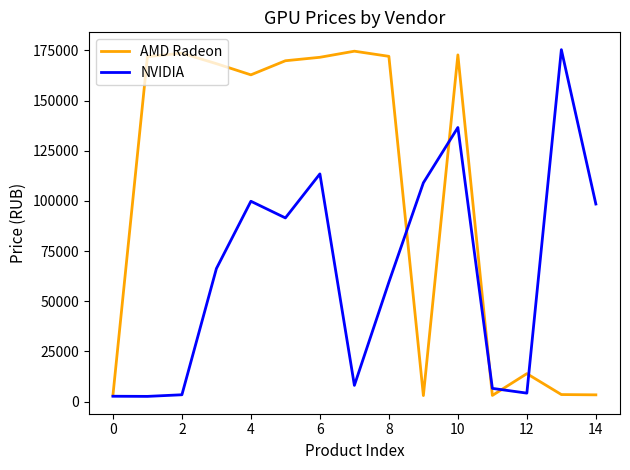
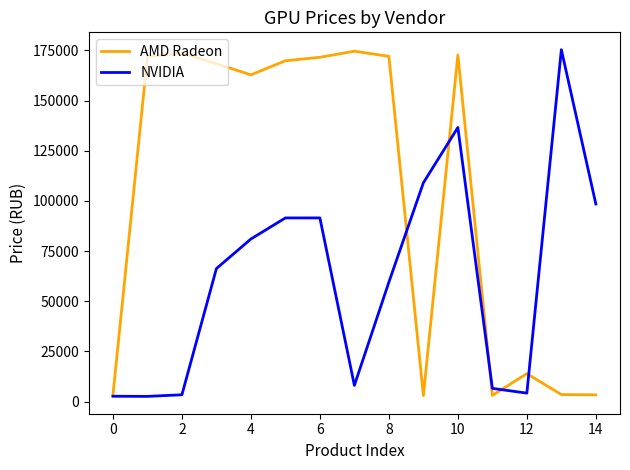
  {
    "AMD Radeon": {
      "4": 163000,
      "6": 172000,
      "8": 172000,
      "10": 173000,
      "12": 14000,
      "14": 3000
    },
    "NVIDIA": {
      "2": 3000,
-     "4": 100000,
-     "6": 113000,
+     "4": 81000,
+     "6": 92000,
      "8": 60000,
      "10": 137000,
      "12": 4000,
      "14": 98000
    }
  }
